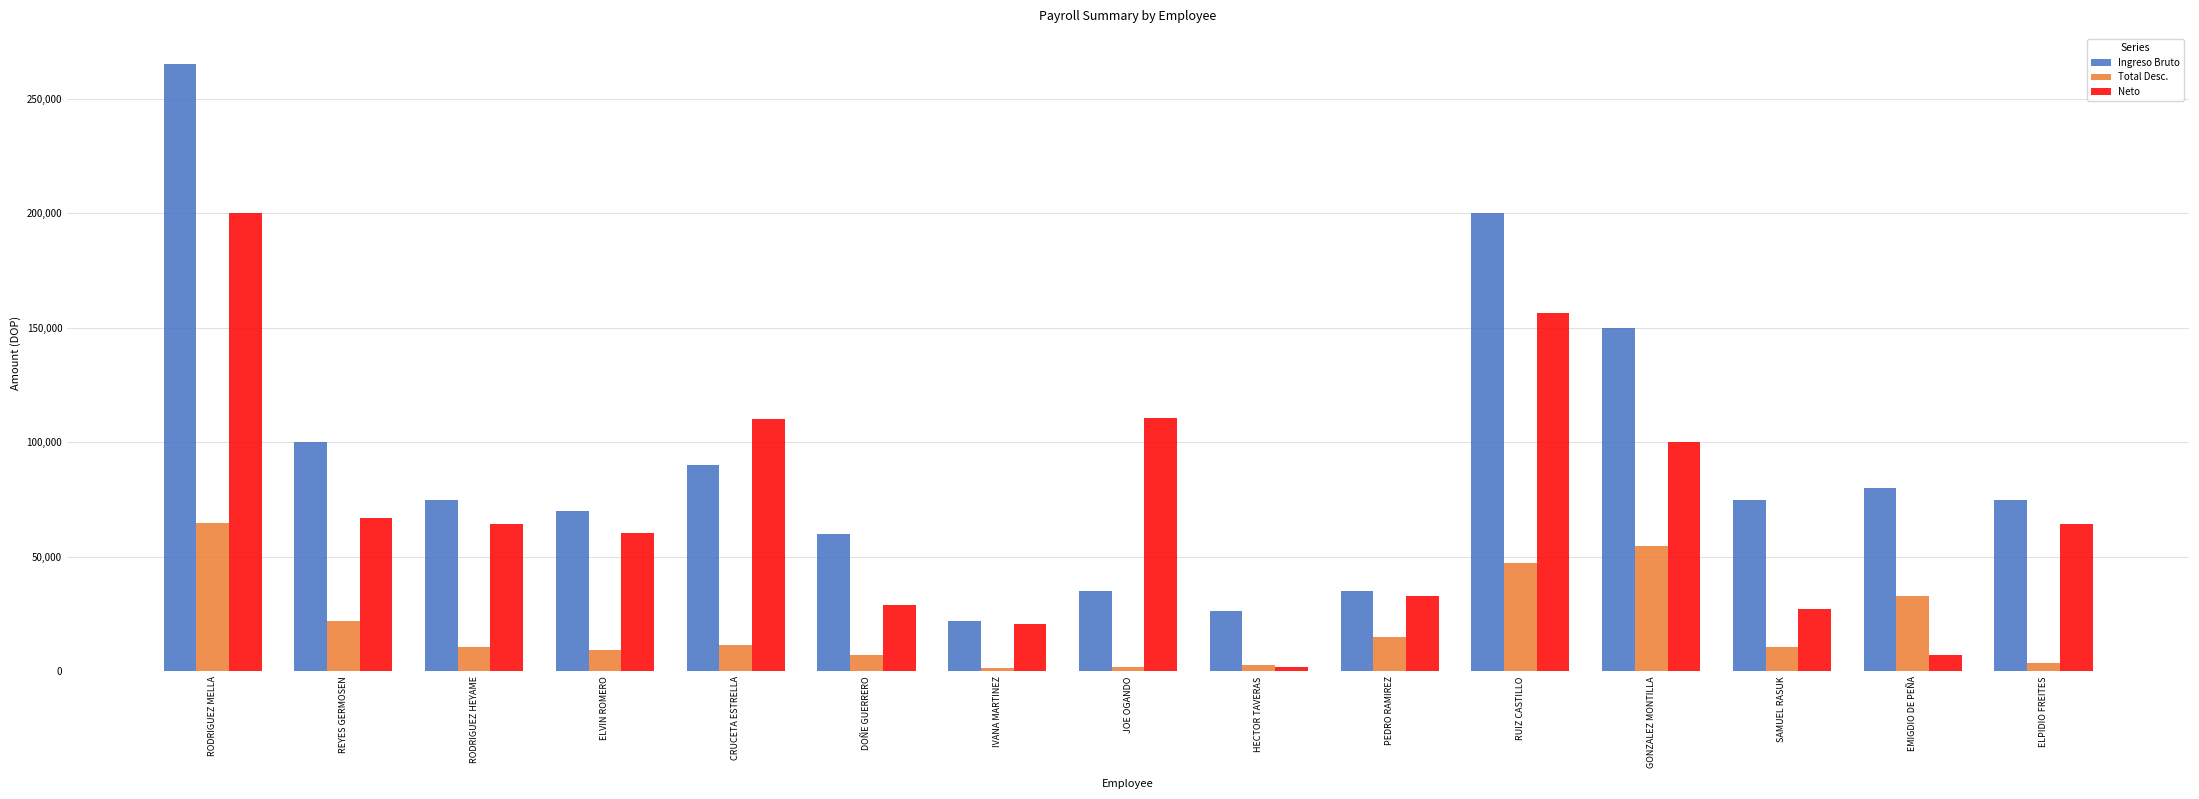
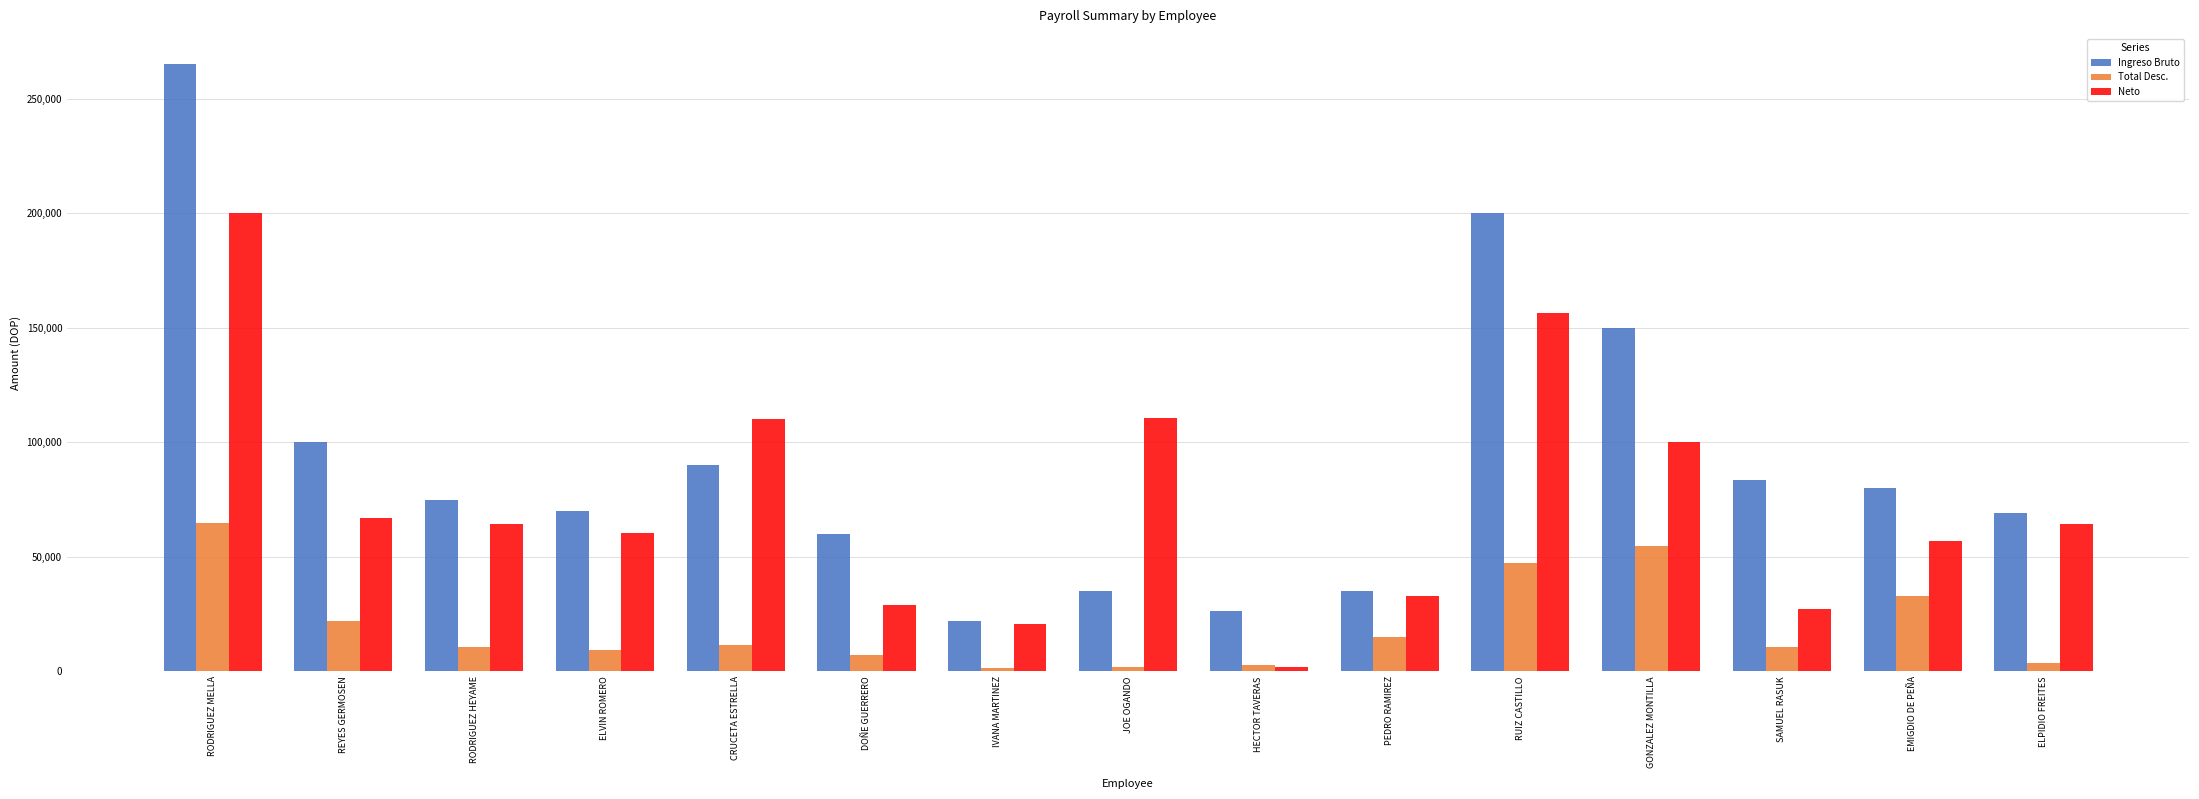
  {
    "Ingreso Bruto": {
      "RODRIGUEZ MELLA": "265,000",
      "REYES GERMOSEN": "100,000",
      "RODRIGUEZ HEYAME": "75,000",
      "ELVIN ROMERO": "70,000",
      "CRUCETA ESTRELLA": "90,000",
      "DOÑE GUERRERO": "60,000",
      "IVANA MARTINEZ": "22,000",
      "JOE OGANDO": "35,000",
      "HECTOR TAVERAS": "26,000",
      "PEDRO RAMIREZ": "35,000",
      "RUIZ CASTILLO": "200,000",
      "GONZALEZ MONTILLA": "150,000",
-     "SAMUEL RASUK": "75,000",
+     "SAMUEL RASUK": "83,000",
      "EMIGDIO DE PEÑA": "80,000",
-     "ELPIDIO FREITES": "75,000"
+     "ELPIDIO FREITES": "69,000"
    },
    "Total Desc.": {
      "RODRIGUEZ MELLA": "65,000",
      "REYES GERMOSEN": "22,000",
      "RODRIGUEZ HEYAME": "11,000",
      "ELVIN ROMERO": "10,000",
      "CRUCETA ESTRELLA": "12,000",
      "DOÑE GUERRERO": "7,000",
      "IVANA MARTINEZ": "1,000",
      "JOE OGANDO": "2,000",
      "HECTOR TAVERAS": "3,000",
      "PEDRO RAMIREZ": "15,000",
      "RUIZ CASTILLO": "47,000",
      "GONZALEZ MONTILLA": "55,000",
      "SAMUEL RASUK": "11,000",
      "EMIGDIO DE PEÑA": "33,000",
      "ELPIDIO FREITES": "4,000"
    },
    "Neto": {
      "RODRIGUEZ MELLA": "200,000",
      "REYES GERMOSEN": "67,000",
      "RODRIGUEZ HEYAME": "64,000",
      "ELVIN ROMERO": "60,000",
      "CRUCETA ESTRELLA": "110,000",
      "DOÑE GUERRERO": "29,000",
      "IVANA MARTINEZ": "21,000",
      "JOE OGANDO": "111,000",
      "HECTOR TAVERAS": "2,000",
      "PEDRO RAMIREZ": "33,000",
      "RUIZ CASTILLO": "156,000",
      "GONZALEZ MONTILLA": "100,000",
      "SAMUEL RASUK": "27,000",
-     "EMIGDIO DE PEÑA": "7,000",
+     "EMIGDIO DE PEÑA": "57,000",
      "ELPIDIO FREITES": "64,000"
    }
  }
